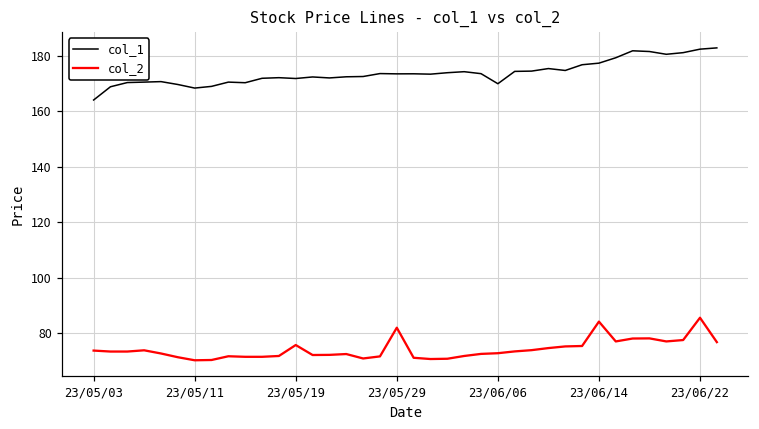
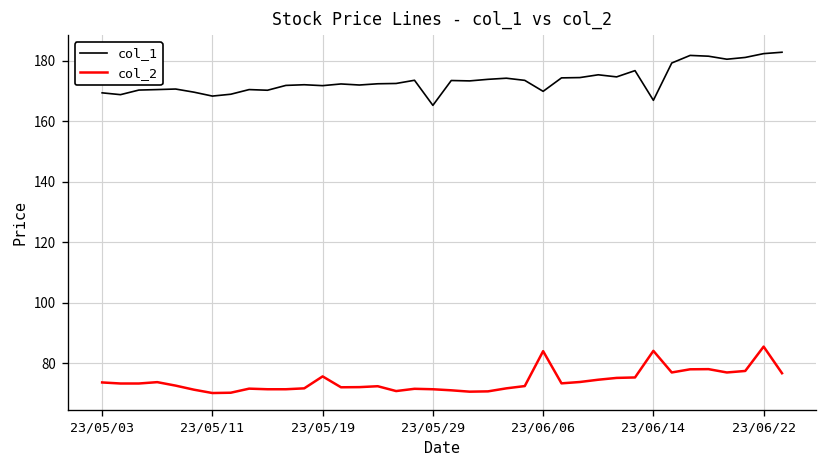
  {
    "col_1": {
-     "23/05/03": 164,
+     "23/05/03": 169,
      "23/05/11": 168,
      "23/05/19": 172,
-     "23/05/29": 174,
+     "23/05/29": 165,
      "23/06/06": 170,
-     "23/06/14": 177,
+     "23/06/14": 167,
      "23/06/22": 182
    },
    "col_2": {
      "23/05/03": 74,
      "23/05/11": 70,
      "23/05/19": 76,
-     "23/05/29": 82,
-     "23/06/06": 73,
+     "23/05/29": 71,
+     "23/06/06": 84,
      "23/06/14": 84,
      "23/06/22": 86
    }
  }
